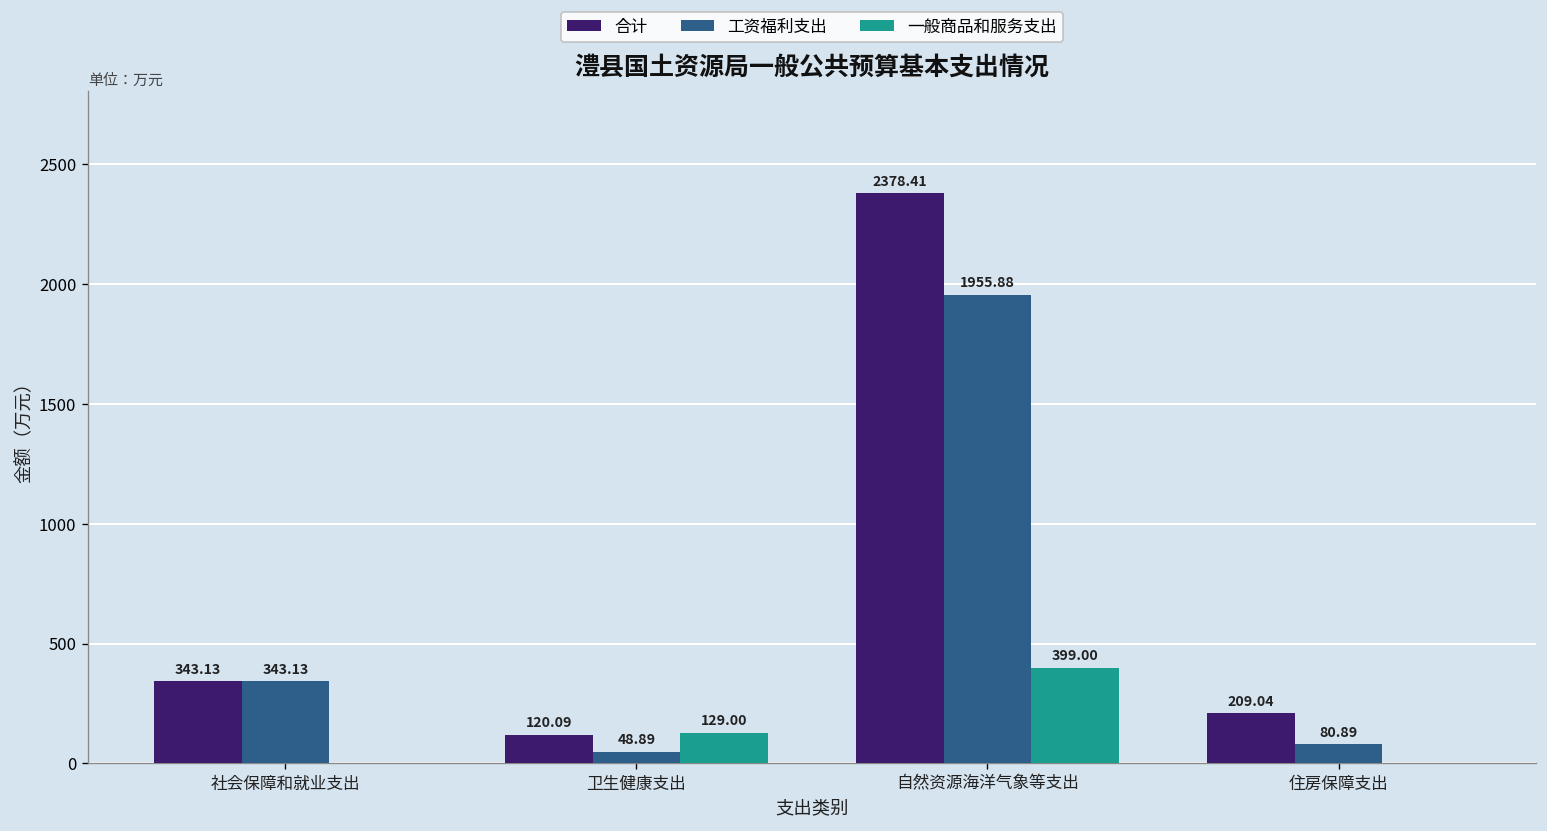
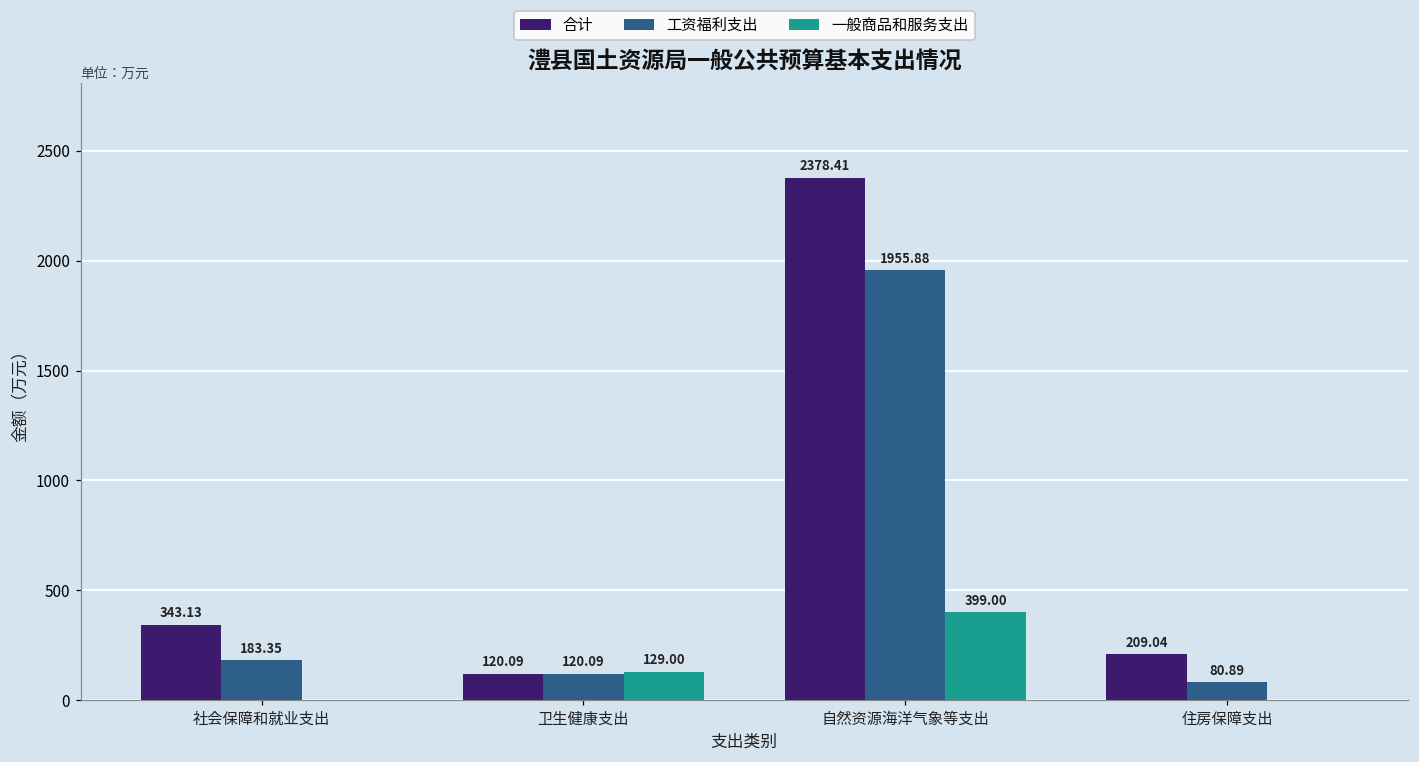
  {
    "合计": {
      "社会保障和就业支出": 343.13,
      "卫生健康支出": 120.09,
      "自然资源海洋气象等支出": 2378.41,
      "住房保障支出": 209.04
    },
    "工资福利支出": {
-     "社会保障和就业支出": 343.13,
-     "卫生健康支出": 48.89,
+     "社会保障和就业支出": 183.35,
+     "卫生健康支出": 120.09,
      "自然资源海洋气象等支出": 1955.88,
      "住房保障支出": 80.89
    },
    "一般商品和服务支出": {
      "卫生健康支出": 129.00,
      "自然资源海洋气象等支出": 399.00
    }
  }
